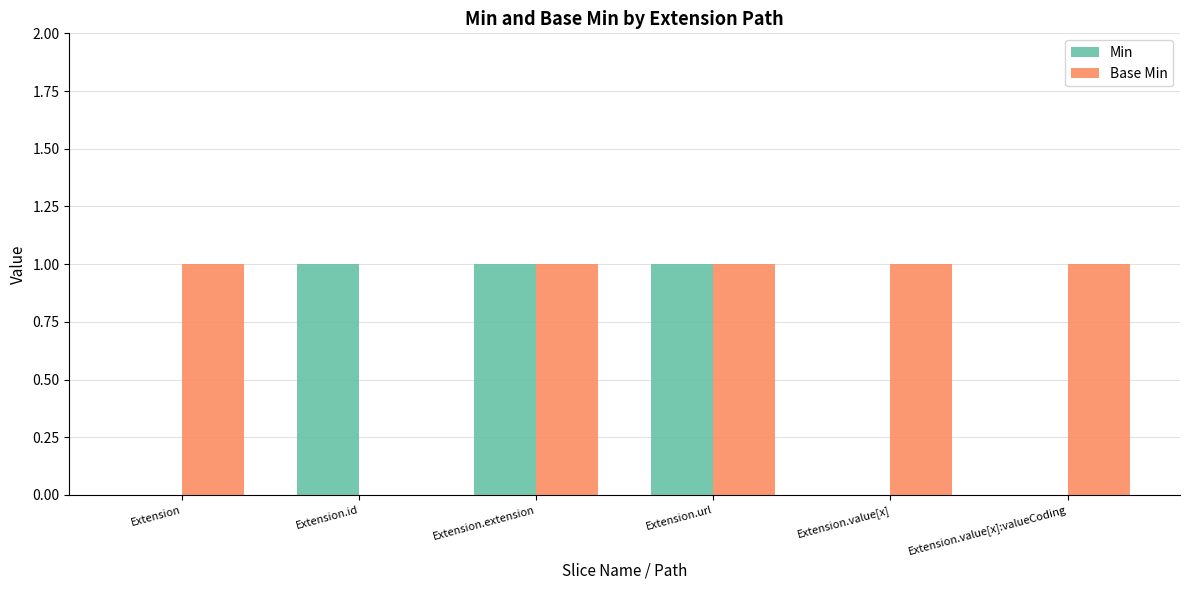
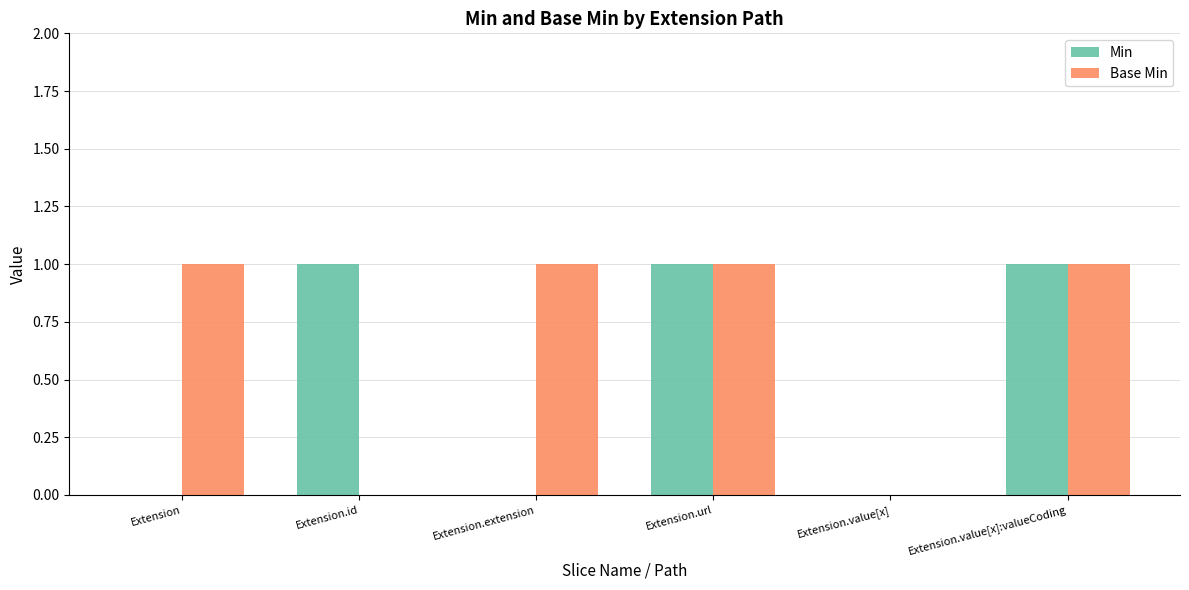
  {
    "Min": {
      "Extension": 0,
      "Extension.id": 1,
-     "Extension.extension": 1,
+     "Extension.extension": 0,
      "Extension.url": 1,
      "Extension.value[x]": 0,
-     "Extension.value[x]:valueCoding": 0
+     "Extension.value[x]:valueCoding": 1
    },
    "Base Min": {
      "Extension": 1,
      "Extension.id": 0,
      "Extension.extension": 1,
      "Extension.url": 1,
-     "Extension.value[x]": 1,
+     "Extension.value[x]": 0,
      "Extension.value[x]:valueCoding": 1
    }
  }
